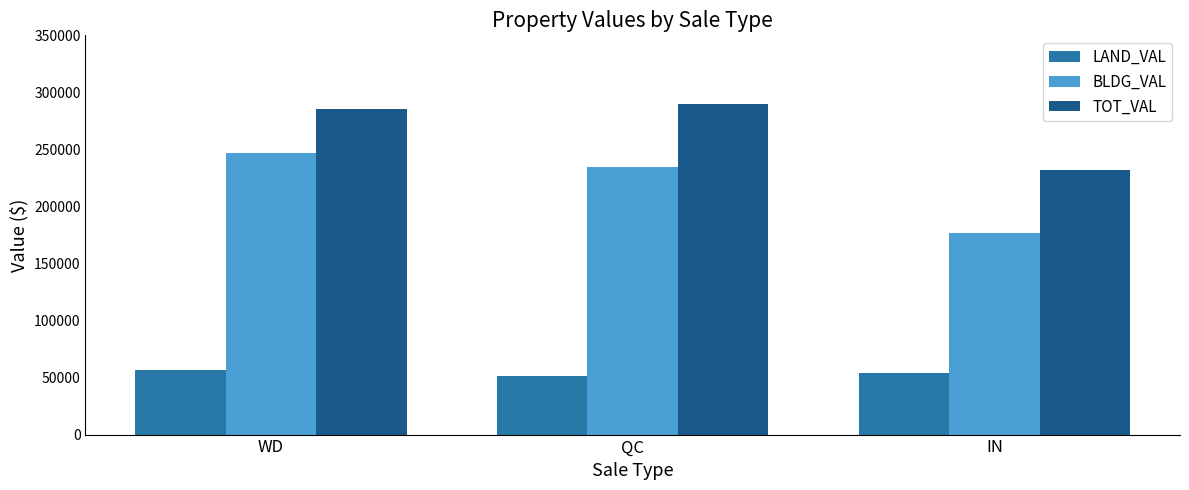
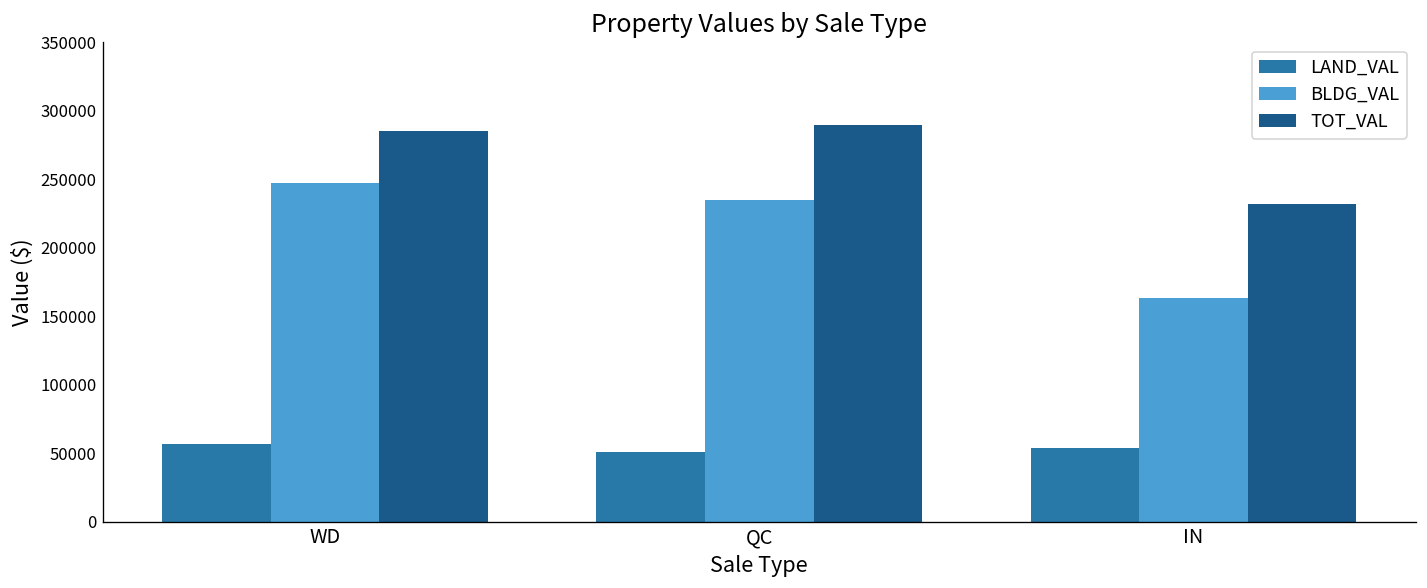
  {
    "BLDG_VAL": {
      "WD": 247000,
      "QC": 235000,
-     "IN": 177000
+     "IN": 163000
    }
  }
